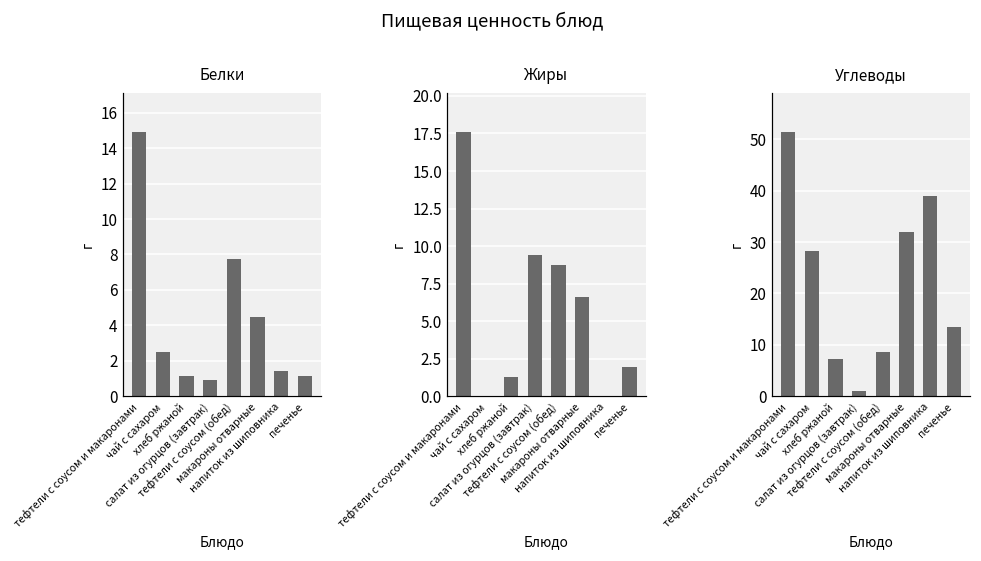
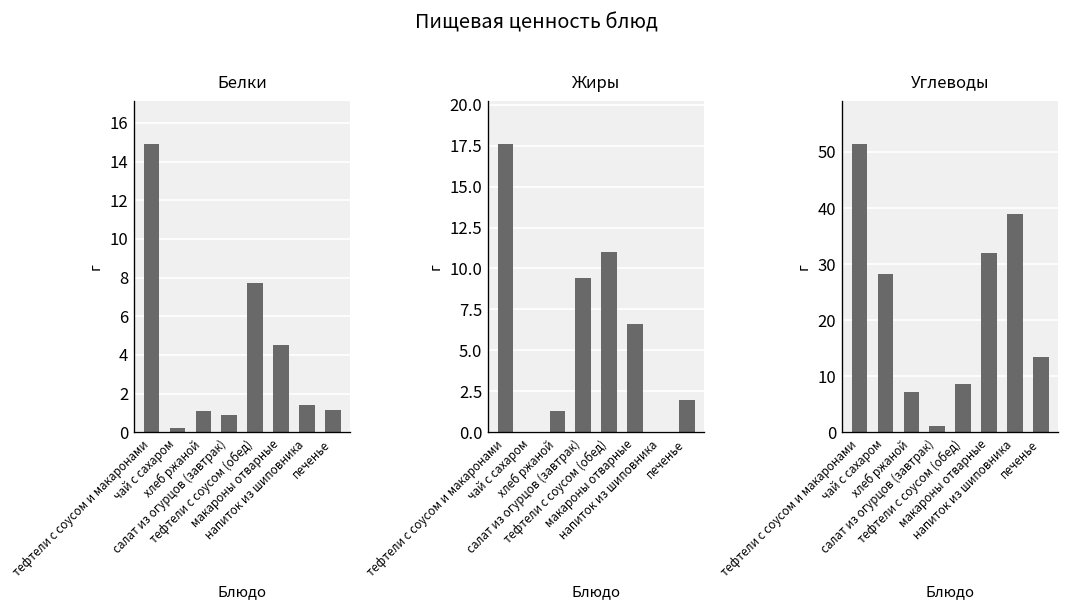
  {
    "Белки": {
      "тефтели с соусом и макаронами": 14.9,
-     "чай с сахаром": 2.5,
+     "чай с сахаром": 0.2,
      "хлеб ржаной": 1.1,
      "салат из огурцов (завтрак)": 0.9,
      "тефтели с соусом (обед)": 7.7,
      "макароны отварные": 4.5,
      "напиток из шиповника": 1.4,
      "печенье": 1.2
    },
    "Жиры": {
      "тефтели с соусом и макаронами": 17.6,
      "чай с сахаром": 0.0,
      "хлеб ржаной": 1.3,
      "салат из огурцов (завтрак)": 9.4,
-     "тефтели с соусом (обед)": 8.8,
+     "тефтели с соусом (обед)": 11.0,
      "макароны отварные": 6.6,
      "напиток из шиповника": 0.0,
      "печенье": 2.0
    },
    "Углеводы": {
      "тефтели с соусом и макаронами": 51,
      "чай с сахаром": 28,
      "хлеб ржаной": 7,
      "салат из огурцов (завтрак)": 1,
      "тефтели с соусом (обед)": 9,
      "макароны отварные": 32,
      "напиток из шиповника": 39,
      "печенье": 14
    }
  }
